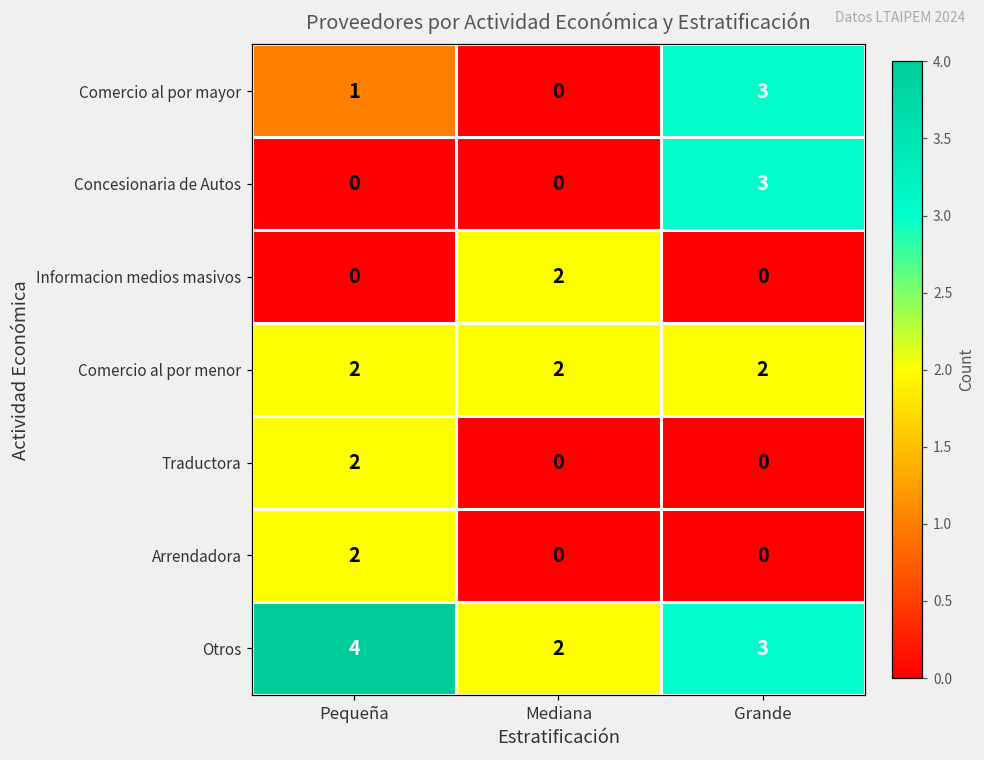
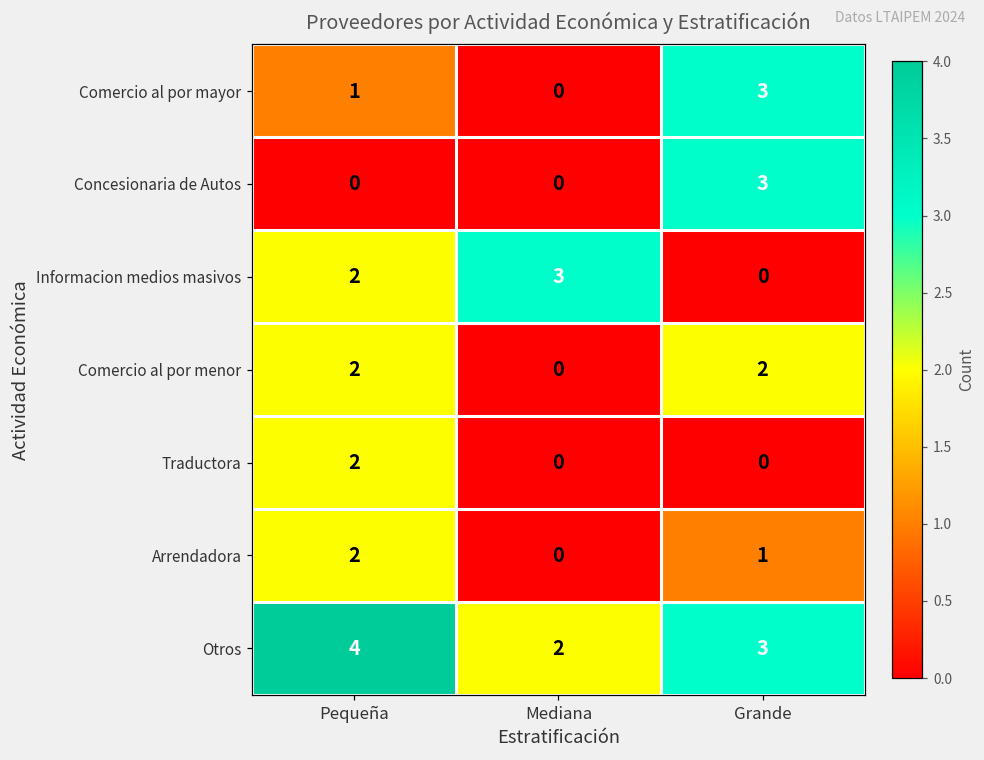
  {
    "Comercio al por mayor": {
      "Pequeña": 1,
      "Mediana": 0,
      "Grande": 3
    },
    "Concesionaria de Autos": {
      "Pequeña": 0,
      "Mediana": 0,
      "Grande": 3
    },
    "Informacion medios masivos": {
-     "Pequeña": 0,
-     "Mediana": 2,
+     "Pequeña": 2,
+     "Mediana": 3,
      "Grande": 0
    },
    "Comercio al por menor": {
      "Pequeña": 2,
-     "Mediana": 2,
+     "Mediana": 0,
      "Grande": 2
    },
    "Traductora": {
      "Pequeña": 2,
      "Mediana": 0,
      "Grande": 0
    },
    "Arrendadora": {
      "Pequeña": 2,
      "Mediana": 0,
-     "Grande": 0
+     "Grande": 1
    },
    "Otros": {
      "Pequeña": 4,
      "Mediana": 2,
      "Grande": 3
    }
  }
